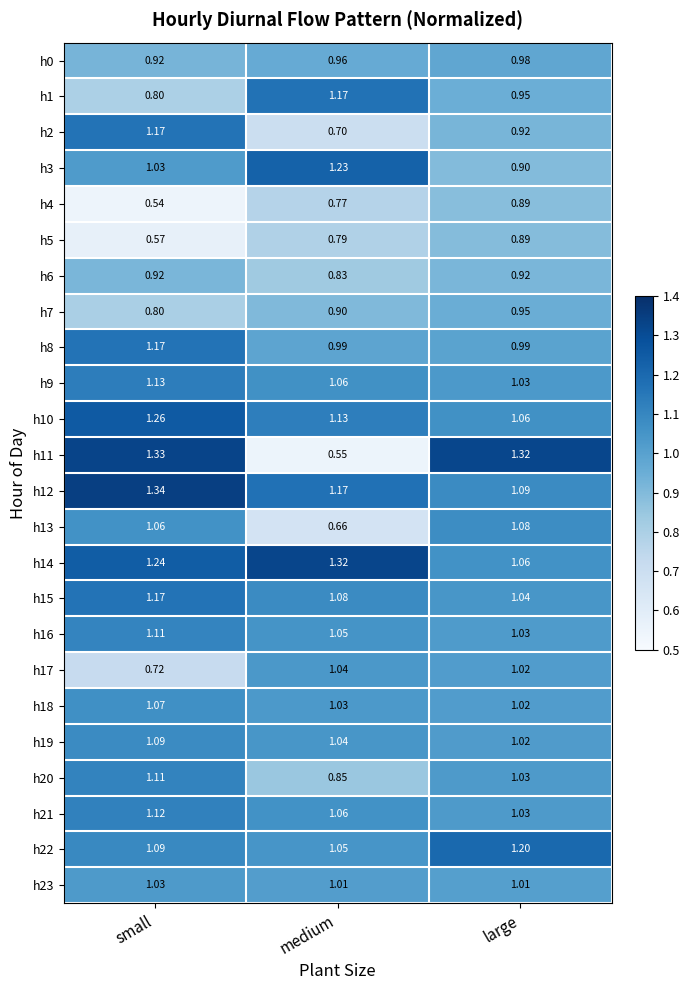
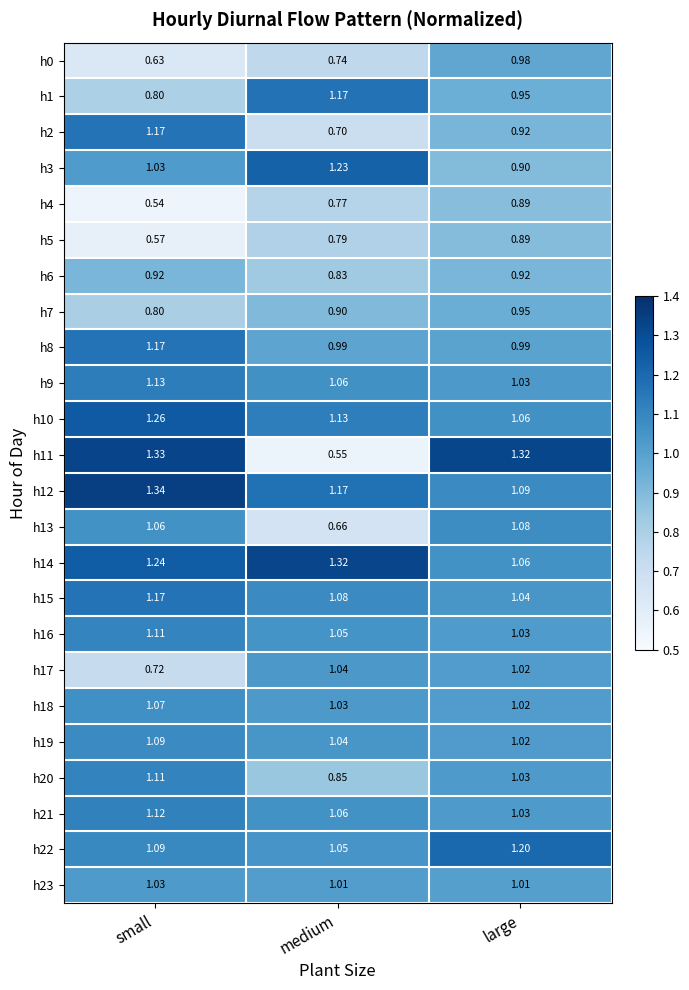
  {
    "h0": {
-     "small": 0.92,
-     "medium": 0.96,
+     "small": 0.63,
+     "medium": 0.74,
      "large": 0.98
    },
    "h1": {
      "small": 0.80,
      "medium": 1.17,
      "large": 0.95
    },
    "h2": {
      "small": 1.17,
      "medium": 0.70,
      "large": 0.92
    },
    "h3": {
      "small": 1.03,
      "medium": 1.23,
      "large": 0.90
    },
    "h4": {
      "small": 0.54,
      "medium": 0.77,
      "large": 0.89
    },
    "h5": {
      "small": 0.57,
      "medium": 0.79,
      "large": 0.89
    },
    "h6": {
      "small": 0.92,
      "medium": 0.83,
      "large": 0.92
    },
    "h7": {
      "small": 0.80,
      "medium": 0.90,
      "large": 0.95
    },
    "h8": {
      "small": 1.17,
      "medium": 0.99,
      "large": 0.99
    },
    "h9": {
      "small": 1.13,
      "medium": 1.06,
      "large": 1.03
    },
    "h10": {
      "small": 1.26,
      "medium": 1.13,
      "large": 1.06
    },
    "h11": {
      "small": 1.33,
      "medium": 0.55,
      "large": 1.32
    },
    "h12": {
      "small": 1.34,
      "medium": 1.17,
      "large": 1.09
    },
    "h13": {
      "small": 1.06,
      "medium": 0.66,
      "large": 1.08
    },
    "h14": {
      "small": 1.24,
      "medium": 1.32,
      "large": 1.06
    },
    "h15": {
      "small": 1.17,
      "medium": 1.08,
      "large": 1.04
    },
    "h16": {
      "small": 1.11,
      "medium": 1.05,
      "large": 1.03
    },
    "h17": {
      "small": 0.72,
      "medium": 1.04,
      "large": 1.02
    },
    "h18": {
      "small": 1.07,
      "medium": 1.03,
      "large": 1.02
    },
    "h19": {
      "small": 1.09,
      "medium": 1.04,
      "large": 1.02
    },
    "h20": {
      "small": 1.11,
      "medium": 0.85,
      "large": 1.03
    },
    "h21": {
      "small": 1.12,
      "medium": 1.06,
      "large": 1.03
    },
    "h22": {
      "small": 1.09,
      "medium": 1.05,
      "large": 1.20
    },
    "h23": {
      "small": 1.03,
      "medium": 1.01,
      "large": 1.01
    }
  }
